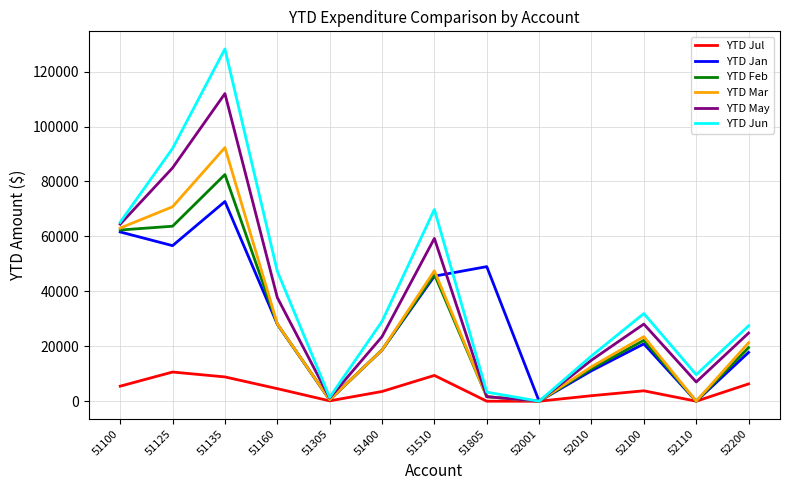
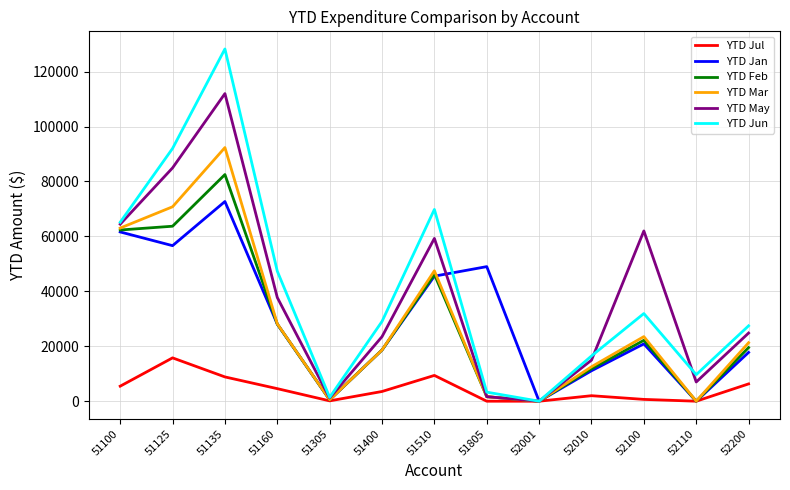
  {
    "YTD Jul": {
      "51100": 5000,
-     "51125": 11000,
+     "51125": 16000,
      "51135": 9000,
      "51160": 5000,
      "51400": 4000,
      "51510": 9000,
      "51805": 0,
      "52010": 2000,
-     "52100": 4000,
+     "52100": 1000,
      "52200": 6000
    },
    "YTD Jan": {
      "51125": 57000,
      "51135": 73000,
      "51805": 49000,
      "52100": 21000,
      "52200": 18000
    },
    "YTD Feb": {
      "51125": 64000,
      "51135": 83000,
      "52100": 22000,
      "52200": 20000
    },
    "YTD Mar": {
      "51125": 71000,
      "51135": 92000,
      "51510": 47000,
      "52100": 24000,
      "52200": 21000
    },
    "YTD May": {
      "51125": 85000,
      "51135": 112000,
      "51160": 38000,
      "51400": 24000,
      "51510": 59000,
      "52010": 15000,
-     "52100": 28000,
+     "52100": 62000,
      "52110": 7000,
      "52200": 25000
    },
    "YTD Jun": {
      "51125": 92000,
      "51135": 128000,
      "51160": 47000,
      "51400": 29000,
      "51510": 70000,
      "51805": 3000,
      "52010": 16000,
      "52100": 32000,
      "52110": 10000,
      "52200": 27000
    }
  }
